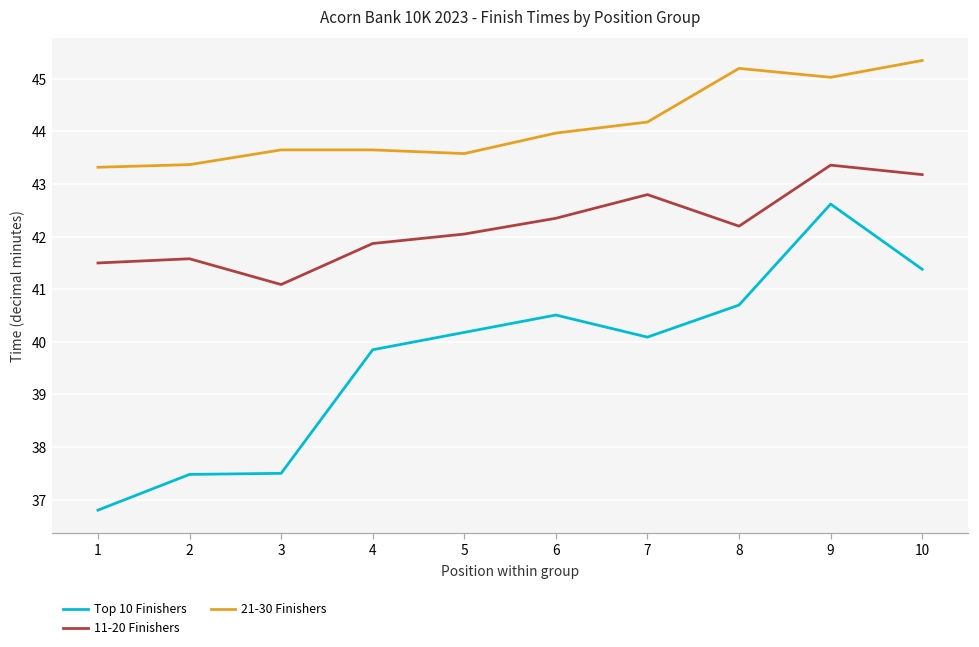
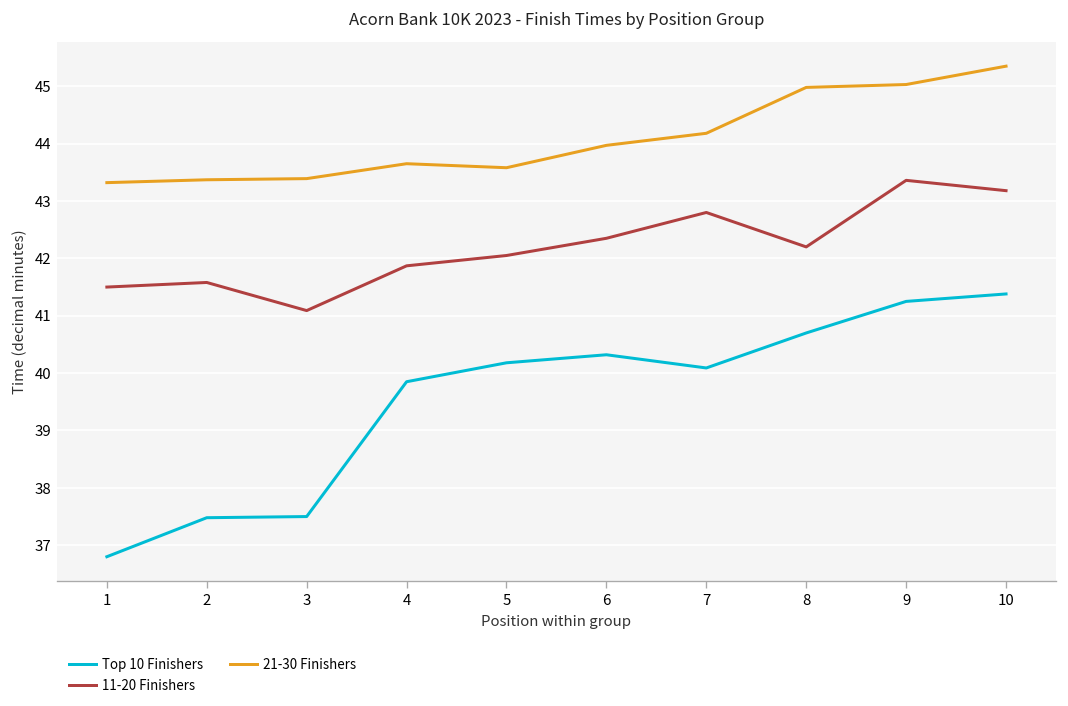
  {
    "Top 10 Finishers": {
      "1": 36.8,
      "2": 37.5,
      "3": 37.5,
      "4": 39.9,
      "5": 40.2,
-     "6": 40.5,
+     "6": 40.3,
      "7": 40.1,
      "8": 40.7,
-     "9": 42.6,
+     "9": 41.3,
      "10": 41.4
    },
    "11-20 Finishers": {
      "1": 41.5,
      "2": 41.6,
      "3": 41.1,
      "4": 41.9,
      "5": 42.1,
      "6": 42.4,
      "7": 42.8,
      "8": 42.2,
      "9": 43.4,
      "10": 43.2
    },
    "21-30 Finishers": {
      "1": 43.3,
      "2": 43.4,
-     "3": 43.7,
+     "3": 43.4,
      "4": 43.7,
      "5": 43.6,
      "6": 44.0,
      "7": 44.2,
-     "8": 45.2,
+     "8": 45.0,
      "9": 45.0,
      "10": 45.4
    }
  }
